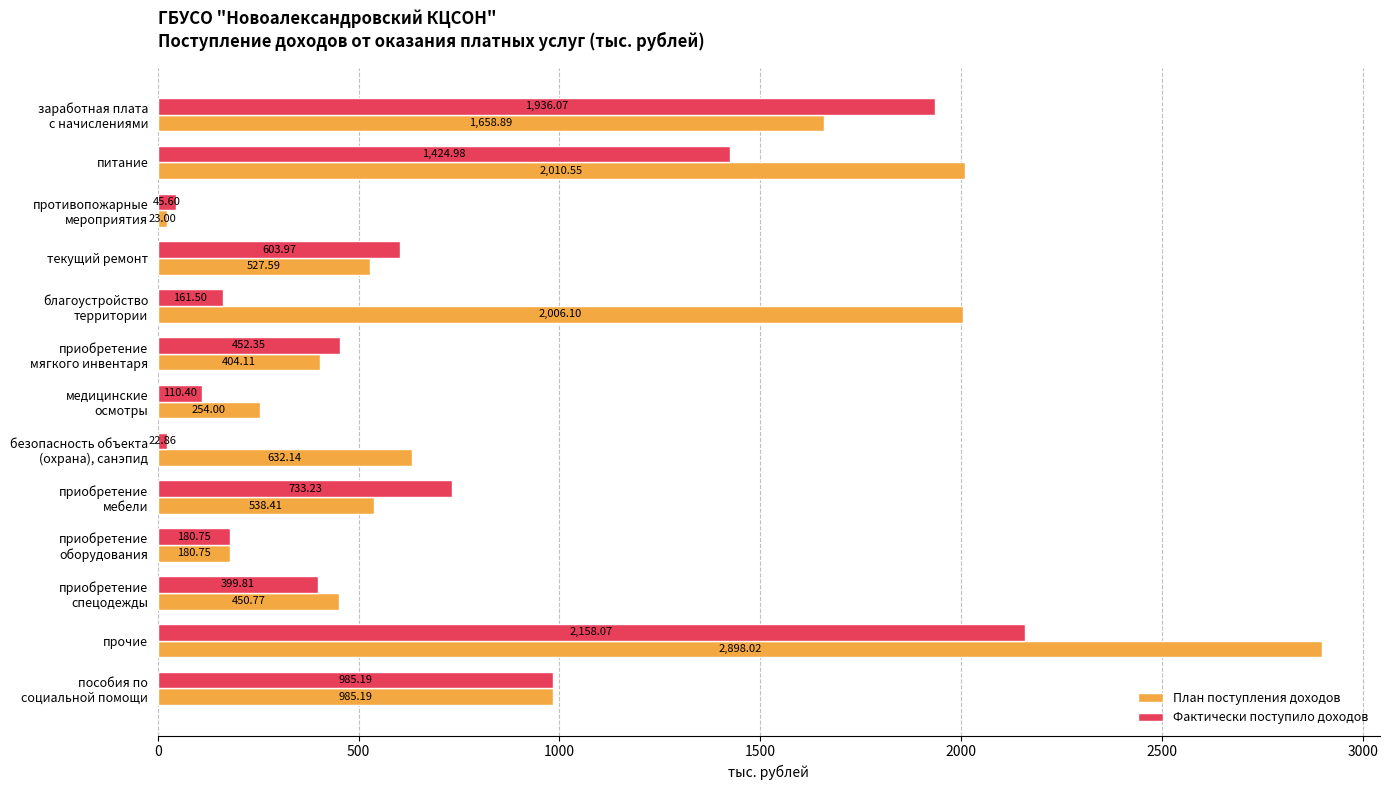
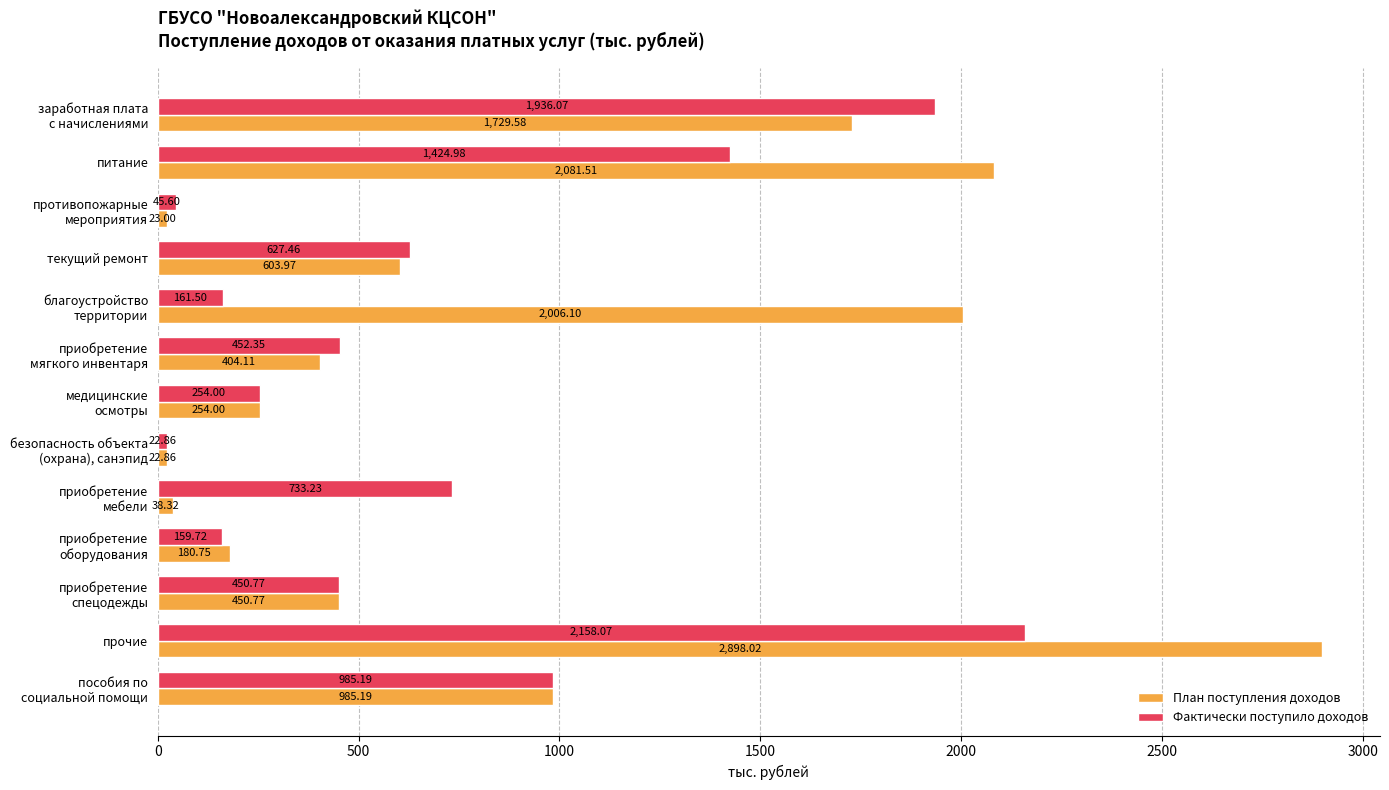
  {
    "План поступления доходов": {
-     "заработная плата с начислениями": "1,658.89",
-     "питание": "2,010.55",
+     "заработная плата с начислениями": "1,729.58",
+     "питание": "2,081.51",
      "противопожарные мероприятия": "23.00",
-     "текущий ремонт": "527.59",
+     "текущий ремонт": "603.97",
      "благоустройство территории": "2,006.10",
      "приобретение мягкого инвентаря": "404.11",
      "медицинские осмотры": "254.00",
-     "безопасность объекта (охрана), санэпид": "632.14",
-     "приобретение мебели": "538.41",
+     "безопасность объекта (охрана), санэпид": "22.86",
+     "приобретение мебели": "38.32",
      "приобретение оборудования": "180.75",
      "приобретение спецодежды": "450.77",
      "прочие": "2,898.02",
      "пособия по социальной помощи": "985.19"
    },
    "Фактически поступило доходов": {
      "заработная плата с начислениями": "1,936.07",
      "питание": "1,424.98",
      "противопожарные мероприятия": "45.60",
-     "текущий ремонт": "603.97",
+     "текущий ремонт": "627.46",
      "благоустройство территории": "161.50",
      "приобретение мягкого инвентаря": "452.35",
-     "медицинские осмотры": "110.40",
+     "медицинские осмотры": "254.00",
      "безопасность объекта (охрана), санэпид": "22.86",
      "приобретение мебели": "733.23",
-     "приобретение оборудования": "180.75",
-     "приобретение спецодежды": "399.81",
+     "приобретение оборудования": "159.72",
+     "приобретение спецодежды": "450.77",
      "прочие": "2,158.07",
      "пособия по социальной помощи": "985.19"
    }
  }
